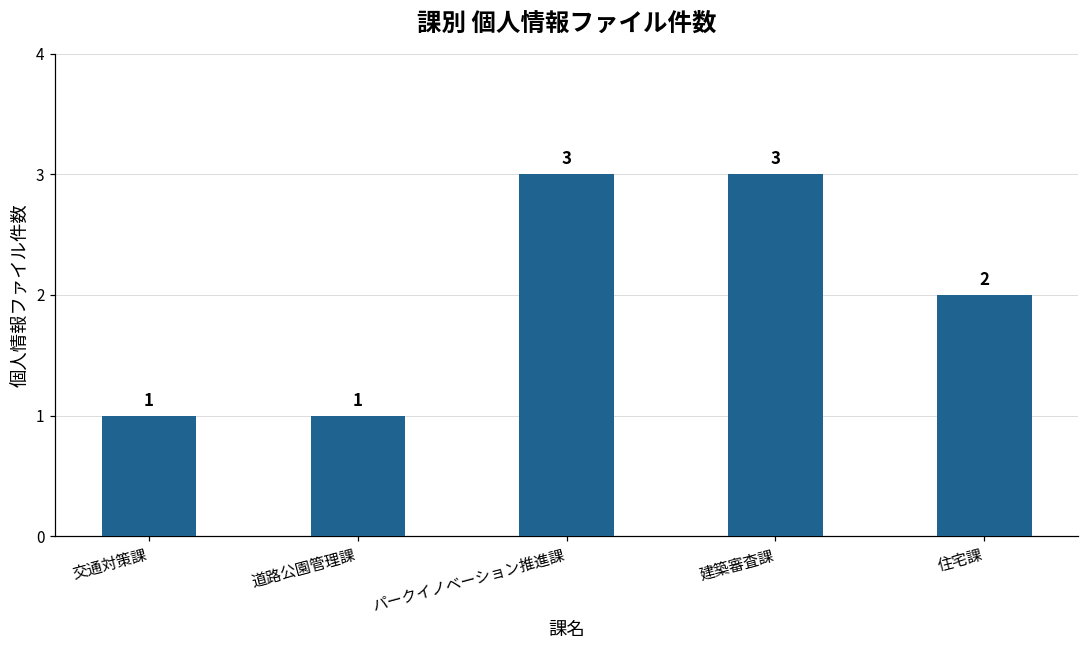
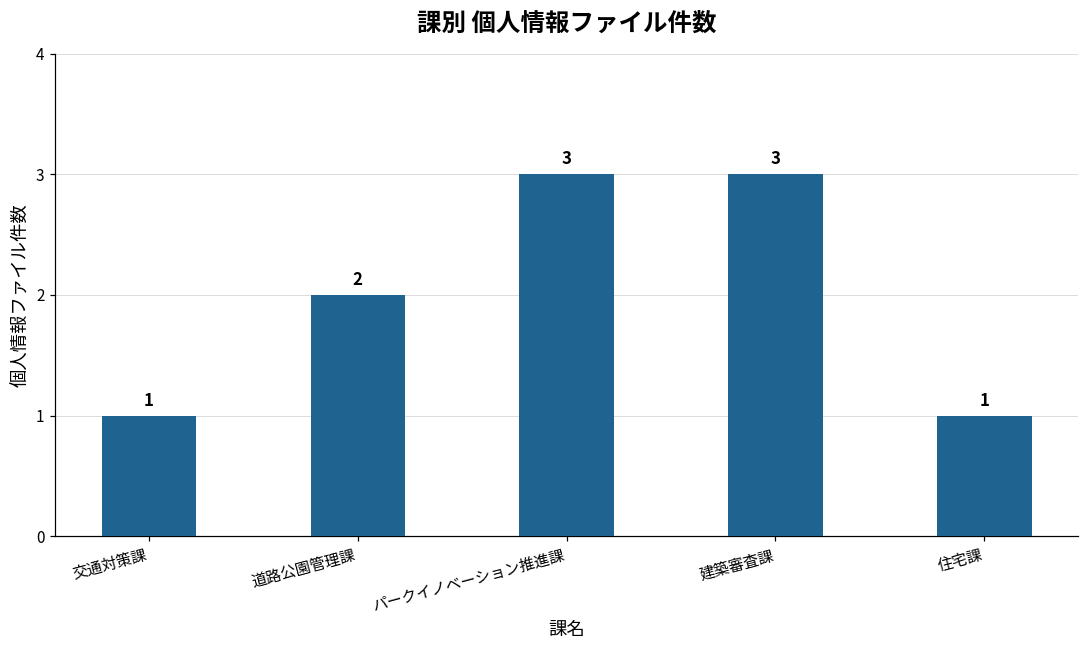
  {
    "交通対策課": 1,
-   "道路公園管理課": 1,
+   "道路公園管理課": 2,
    "パークイノベーション推進課": 3,
    "建築審査課": 3,
-   "住宅課": 2
+   "住宅課": 1
  }
